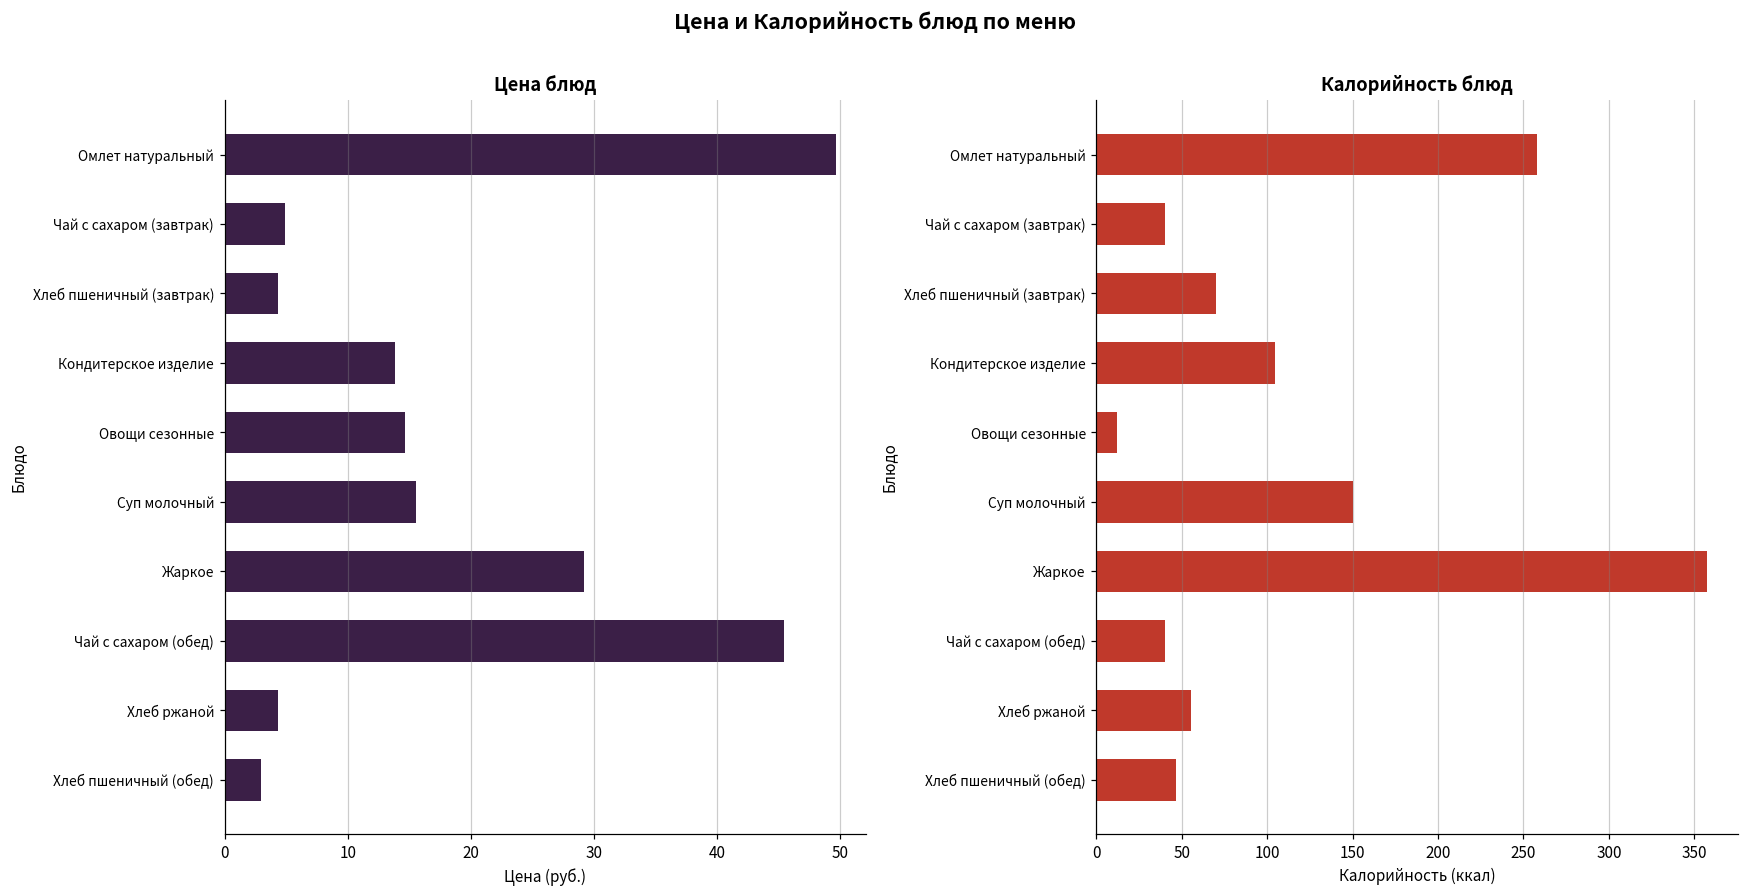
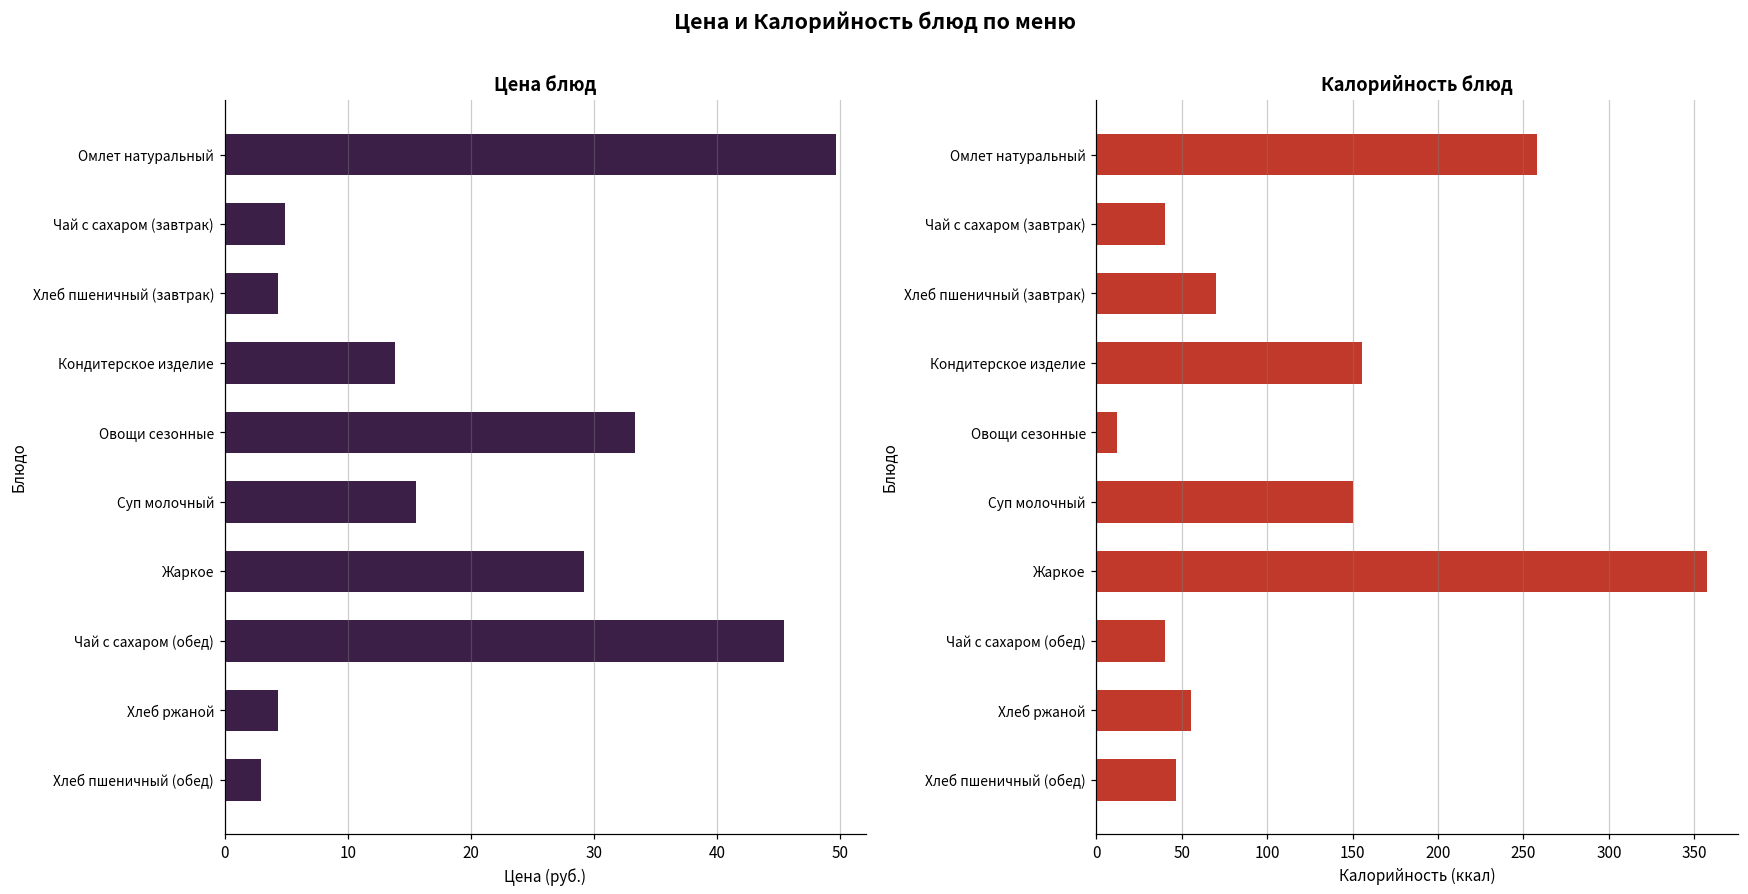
  {
    "Цена блюд": {
      "Омлет натуральный": 49.6,
      "Чай с сахаром (завтрак)": 4.9,
      "Хлеб пшеничный (завтрак)": 4.4,
      "Кондитерское изделие": 13.9,
-     "Овощи сезонные": 14.7,
+     "Овощи сезонные": 33.3,
      "Суп молочный": 15.5,
      "Жаркое": 29.2,
      "Чай с сахаром (обед)": 45.4,
      "Хлеб ржаной": 4.4,
      "Хлеб пшеничный (обед)": 2.9
    },
    "Калорийность блюд": {
      "Омлет натуральный": 258,
      "Чай с сахаром (завтрак)": 40,
      "Хлеб пшеничный (завтрак)": 70,
-     "Кондитерское изделие": 105,
+     "Кондитерское изделие": 156,
      "Овощи сезонные": 12,
      "Суп молочный": 150,
      "Жаркое": 358,
      "Чай с сахаром (обед)": 40,
      "Хлеб ржаной": 55,
      "Хлеб пшеничный (обед)": 47
    }
  }
